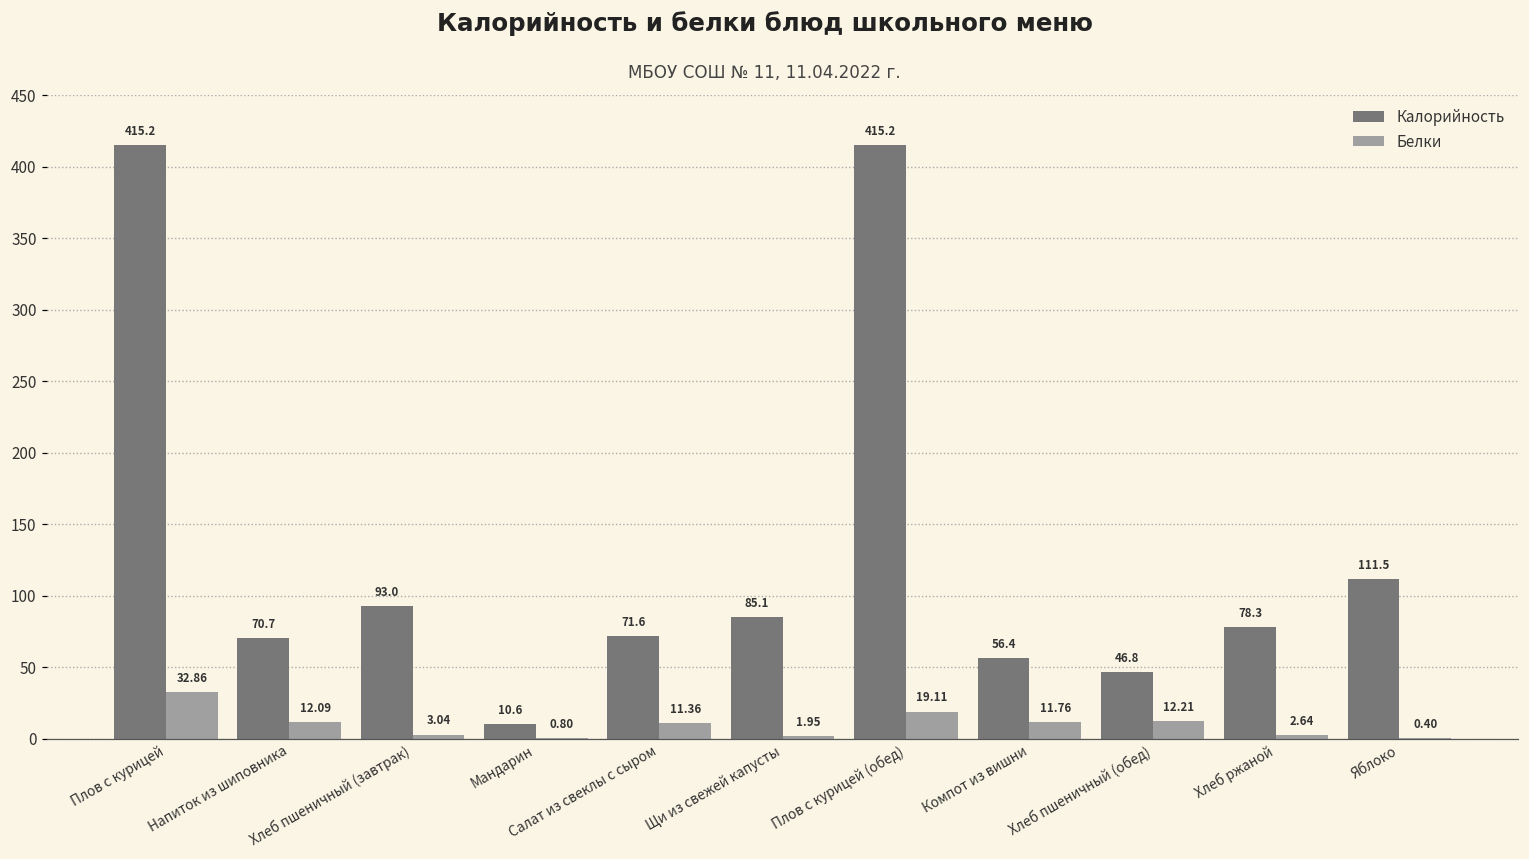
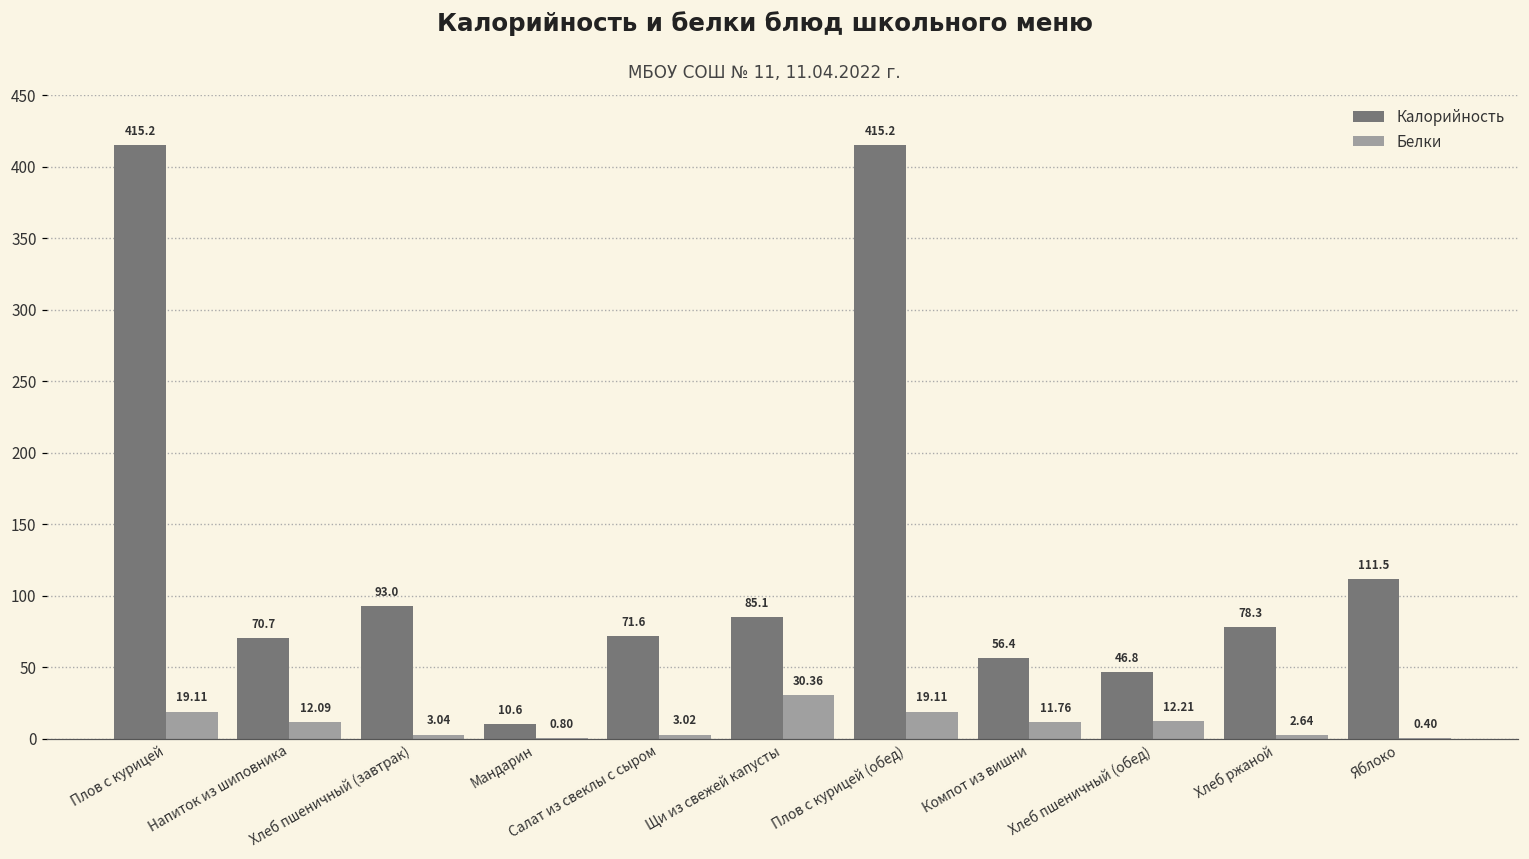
  {
    "Калорийность": {
      "Плов с курицей": 415.2,
      "Напиток из шиповника": 70.7,
      "Хлеб пшеничный (завтрак)": 93.0,
      "Мандарин": 10.6,
      "Салат из свеклы с сыром": 71.6,
      "Щи из свежей капусты": 85.1,
      "Плов с курицей (обед)": 415.2,
      "Компот из вишни": 56.4,
      "Хлеб пшеничный (обед)": 46.8,
      "Хлеб ржаной": 78.3,
      "Яблоко": 111.5
    },
    "Белки": {
-     "Плов с курицей": 32.86,
+     "Плов с курицей": 19.11,
      "Напиток из шиповника": 12.09,
      "Хлеб пшеничный (завтрак)": 3.04,
      "Мандарин": 0.80,
-     "Салат из свеклы с сыром": 11.36,
-     "Щи из свежей капусты": 1.95,
+     "Салат из свеклы с сыром": 3.02,
+     "Щи из свежей капусты": 30.36,
      "Плов с курицей (обед)": 19.11,
      "Компот из вишни": 11.76,
      "Хлеб пшеничный (обед)": 12.21,
      "Хлеб ржаной": 2.64,
      "Яблоко": 0.40
    }
  }
